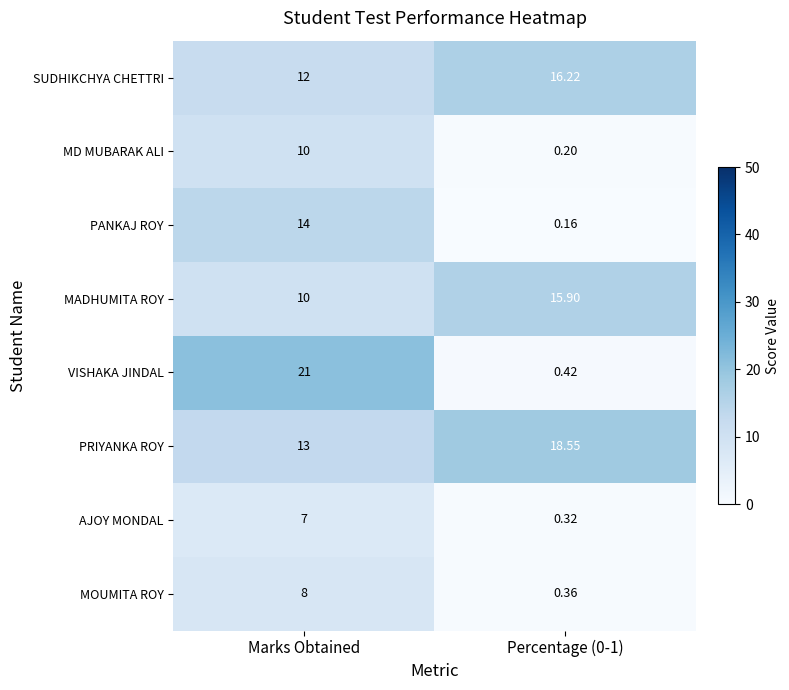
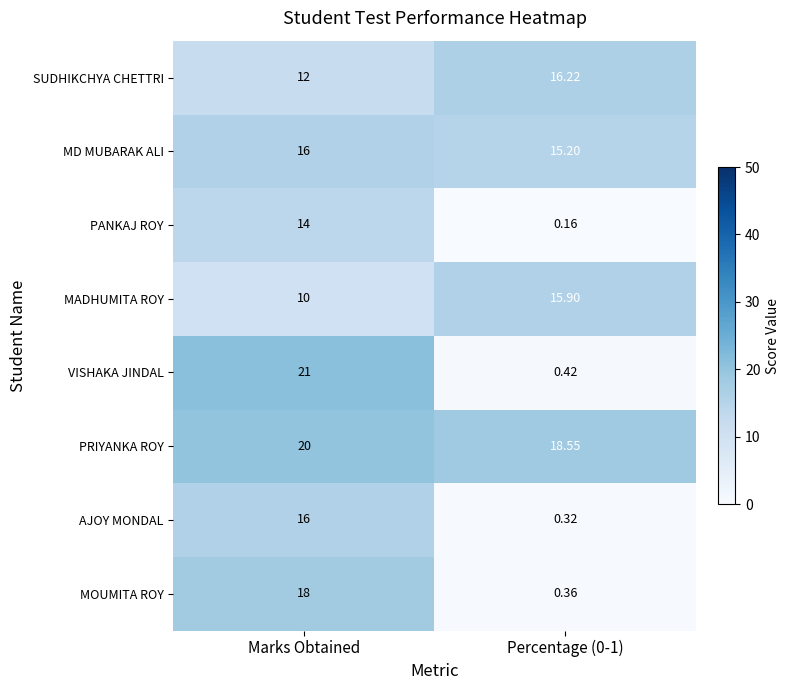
  {
    "SUDHIKCHYA CHETTRI": {
      "Marks Obtained": 12,
      "Percentage (0-1)": 16.22
    },
    "MD MUBARAK ALI": {
-     "Marks Obtained": 10,
-     "Percentage (0-1)": 0.20
+     "Marks Obtained": 16,
+     "Percentage (0-1)": 15.20
    },
    "PANKAJ ROY": {
      "Marks Obtained": 14,
      "Percentage (0-1)": 0.16
    },
    "MADHUMITA ROY": {
      "Marks Obtained": 10,
      "Percentage (0-1)": 15.90
    },
    "VISHAKA JINDAL": {
      "Marks Obtained": 21,
      "Percentage (0-1)": 0.42
    },
    "PRIYANKA ROY": {
-     "Marks Obtained": 13,
+     "Marks Obtained": 20,
      "Percentage (0-1)": 18.55
    },
    "AJOY MONDAL": {
-     "Marks Obtained": 7,
+     "Marks Obtained": 16,
      "Percentage (0-1)": 0.32
    },
    "MOUMITA ROY": {
-     "Marks Obtained": 8,
+     "Marks Obtained": 18,
      "Percentage (0-1)": 0.36
    }
  }
